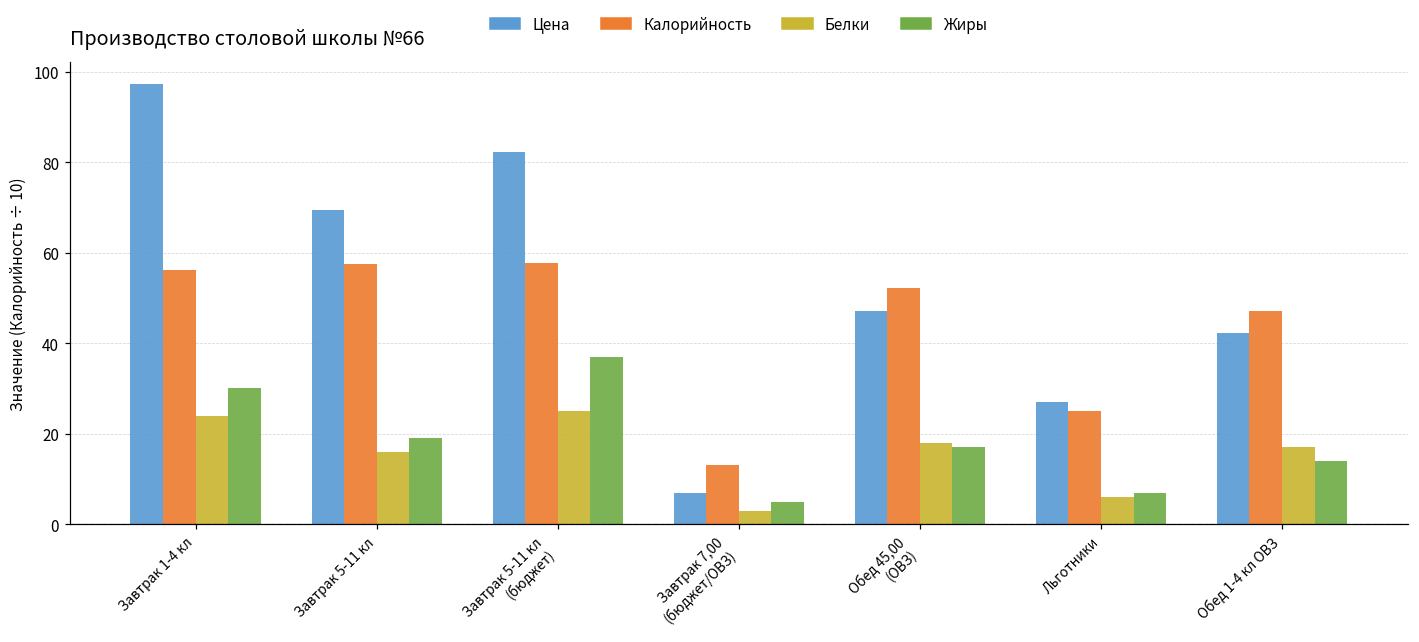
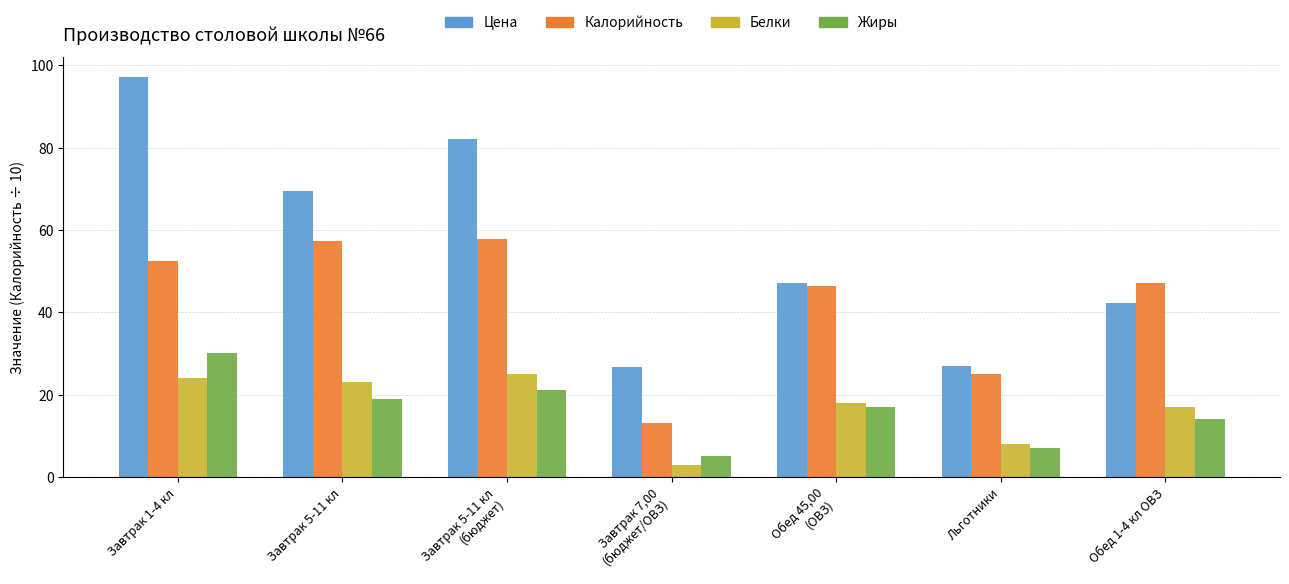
  {
    "Цена": {
      "Завтрак 1-4 кл": 97,
      "Завтрак 5-11 кл": 70,
      "Завтрак 5-11 кл (бюджет)": 82,
-     "Завтрак 7,00 (бюджет/ОВЗ)": 7,
+     "Завтрак 7,00 (бюджет/ОВЗ)": 27,
      "Обед 45,00 (ОВЗ)": 47,
      "Льготники": 27,
      "Обед 1-4 кл ОВЗ": 42
    },
    "Калорийность": {
-     "Завтрак 1-4 кл": 56,
+     "Завтрак 1-4 кл": 53,
      "Завтрак 5-11 кл": 57,
      "Завтрак 5-11 кл (бюджет)": 58,
      "Завтрак 7,00 (бюджет/ОВЗ)": 13,
-     "Обед 45,00 (ОВЗ)": 52,
+     "Обед 45,00 (ОВЗ)": 47,
      "Льготники": 25,
      "Обед 1-4 кл ОВЗ": 47
    },
    "Белки": {
      "Завтрак 1-4 кл": 24,
-     "Завтрак 5-11 кл": 16,
+     "Завтрак 5-11 кл": 23,
      "Завтрак 5-11 кл (бюджет)": 25,
      "Завтрак 7,00 (бюджет/ОВЗ)": 3,
      "Обед 45,00 (ОВЗ)": 18,
-     "Льготники": 6,
+     "Льготники": 8,
      "Обед 1-4 кл ОВЗ": 17
    },
    "Жиры": {
      "Завтрак 1-4 кл": 30,
      "Завтрак 5-11 кл": 19,
-     "Завтрак 5-11 кл (бюджет)": 37,
+     "Завтрак 5-11 кл (бюджет)": 21,
      "Завтрак 7,00 (бюджет/ОВЗ)": 5,
      "Обед 45,00 (ОВЗ)": 17,
      "Льготники": 7,
      "Обед 1-4 кл ОВЗ": 14
    }
  }
